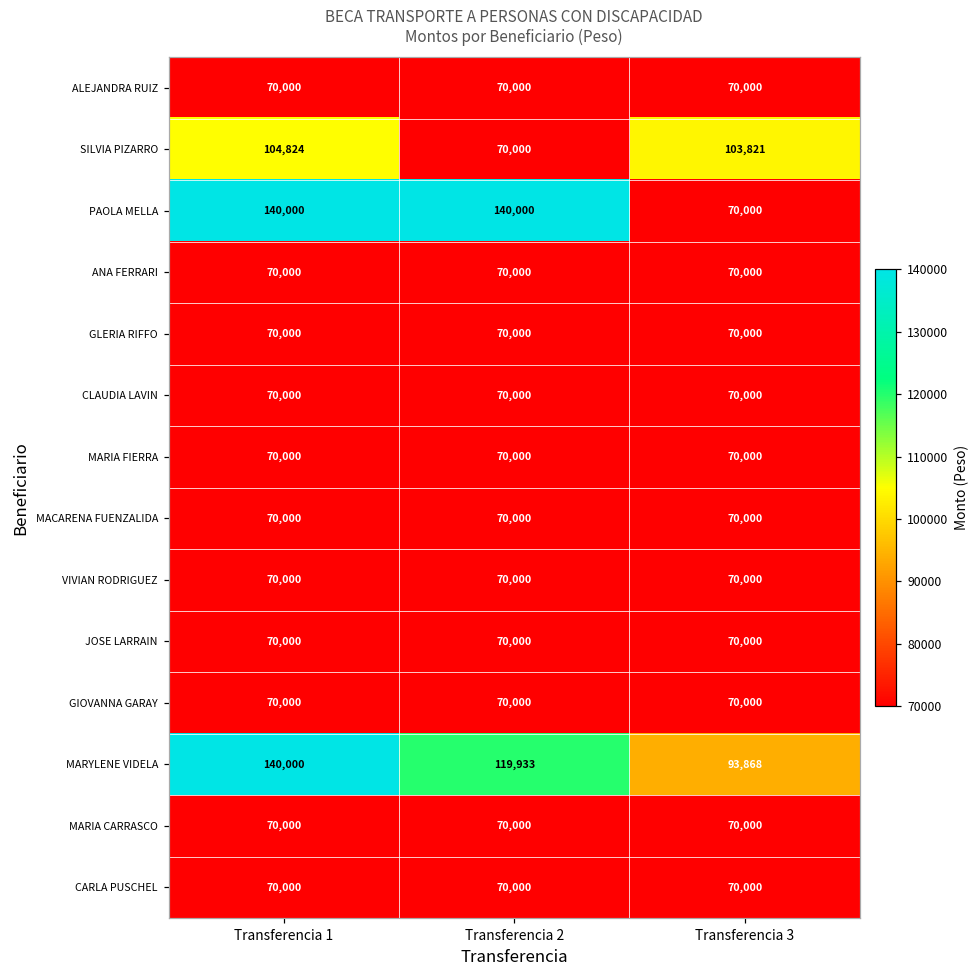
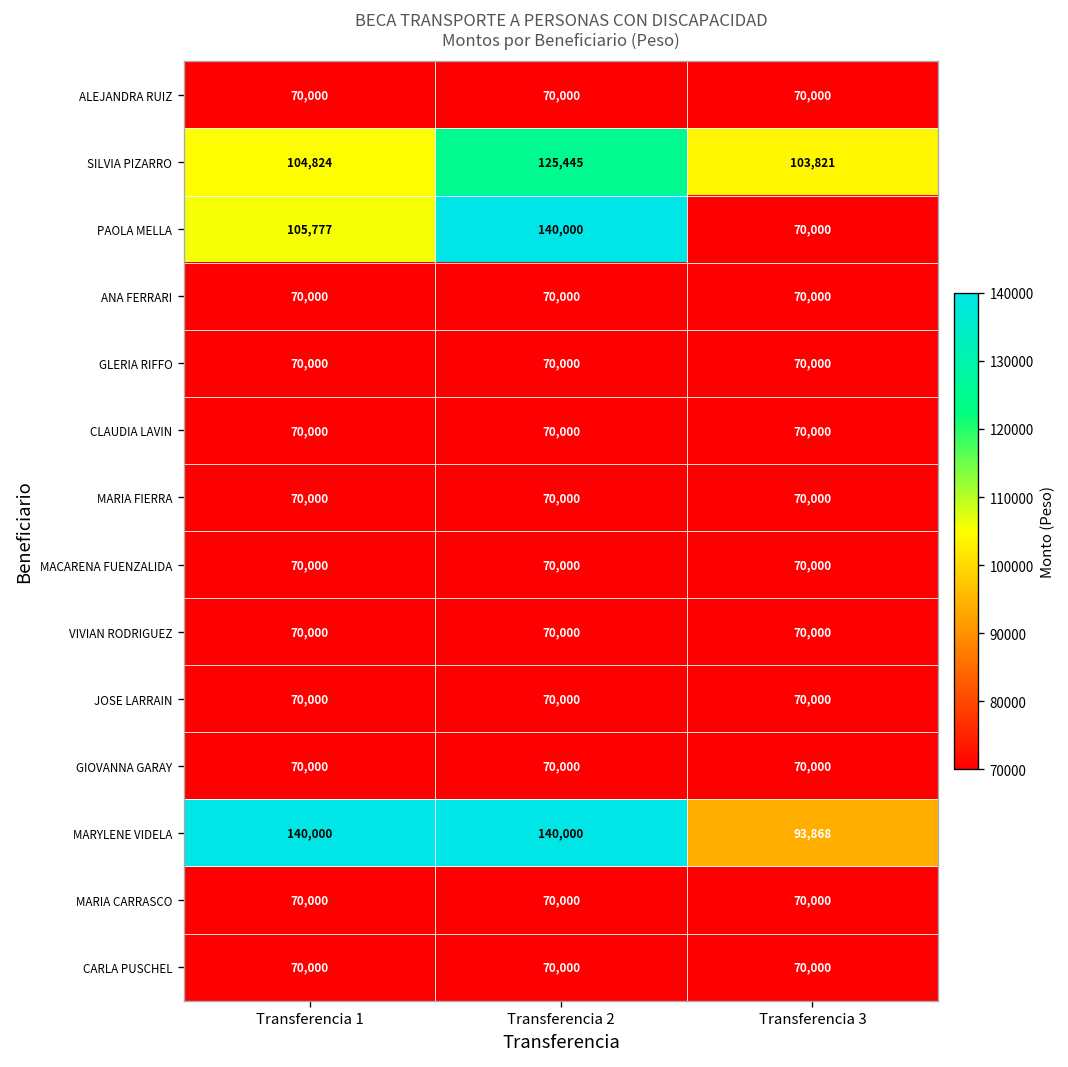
  {
    "ALEJANDRA RUIZ": {
      "Transferencia 1": "70,000",
      "Transferencia 2": "70,000",
      "Transferencia 3": "70,000"
    },
    "SILVIA PIZARRO": {
      "Transferencia 1": "104,824",
-     "Transferencia 2": "70,000",
+     "Transferencia 2": "125,445",
      "Transferencia 3": "103,821"
    },
    "PAOLA MELLA": {
-     "Transferencia 1": "140,000",
+     "Transferencia 1": "105,777",
      "Transferencia 2": "140,000",
      "Transferencia 3": "70,000"
    },
    "ANA FERRARI": {
      "Transferencia 1": "70,000",
      "Transferencia 2": "70,000",
      "Transferencia 3": "70,000"
    },
    "GLERIA RIFFO": {
      "Transferencia 1": "70,000",
      "Transferencia 2": "70,000",
      "Transferencia 3": "70,000"
    },
    "CLAUDIA LAVIN": {
      "Transferencia 1": "70,000",
      "Transferencia 2": "70,000",
      "Transferencia 3": "70,000"
    },
    "MARIA FIERRA": {
      "Transferencia 1": "70,000",
      "Transferencia 2": "70,000",
      "Transferencia 3": "70,000"
    },
    "MACARENA FUENZALIDA": {
      "Transferencia 1": "70,000",
      "Transferencia 2": "70,000",
      "Transferencia 3": "70,000"
    },
    "VIVIAN RODRIGUEZ": {
      "Transferencia 1": "70,000",
      "Transferencia 2": "70,000",
      "Transferencia 3": "70,000"
    },
    "JOSE LARRAIN": {
      "Transferencia 1": "70,000",
      "Transferencia 2": "70,000",
      "Transferencia 3": "70,000"
    },
    "GIOVANNA GARAY": {
      "Transferencia 1": "70,000",
      "Transferencia 2": "70,000",
      "Transferencia 3": "70,000"
    },
    "MARYLENE VIDELA": {
      "Transferencia 1": "140,000",
-     "Transferencia 2": "119,933",
+     "Transferencia 2": "140,000",
      "Transferencia 3": "93,868"
    },
    "MARIA CARRASCO": {
      "Transferencia 1": "70,000",
      "Transferencia 2": "70,000",
      "Transferencia 3": "70,000"
    },
    "CARLA PUSCHEL": {
      "Transferencia 1": "70,000",
      "Transferencia 2": "70,000",
      "Transferencia 3": "70,000"
    }
  }
